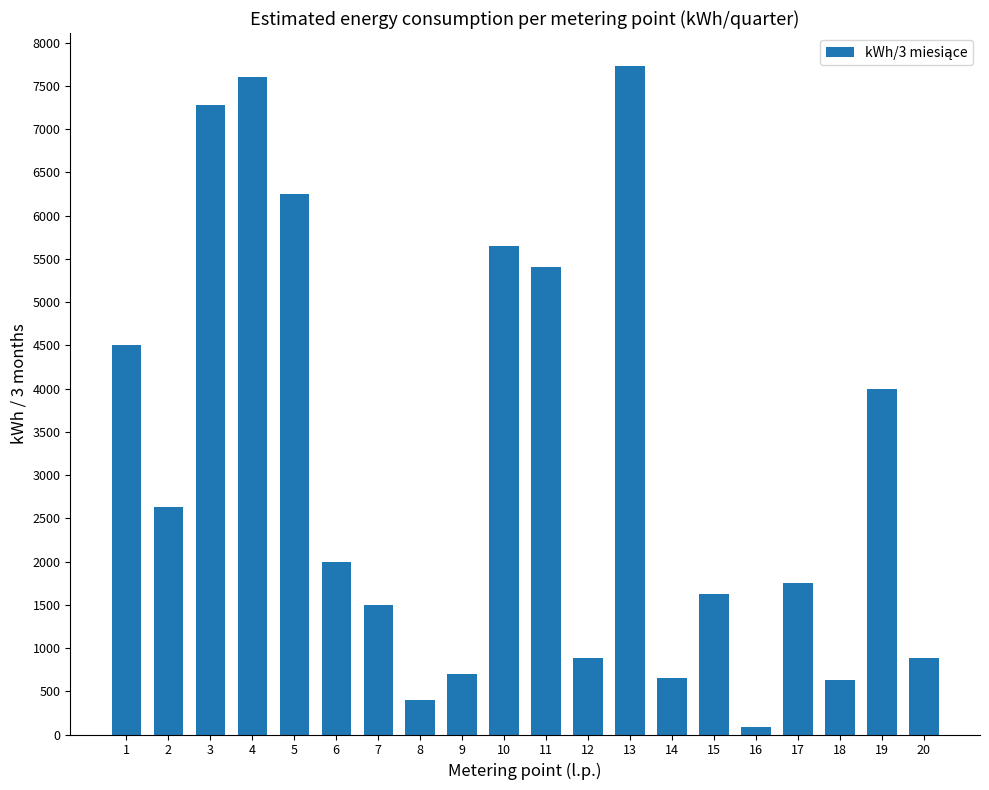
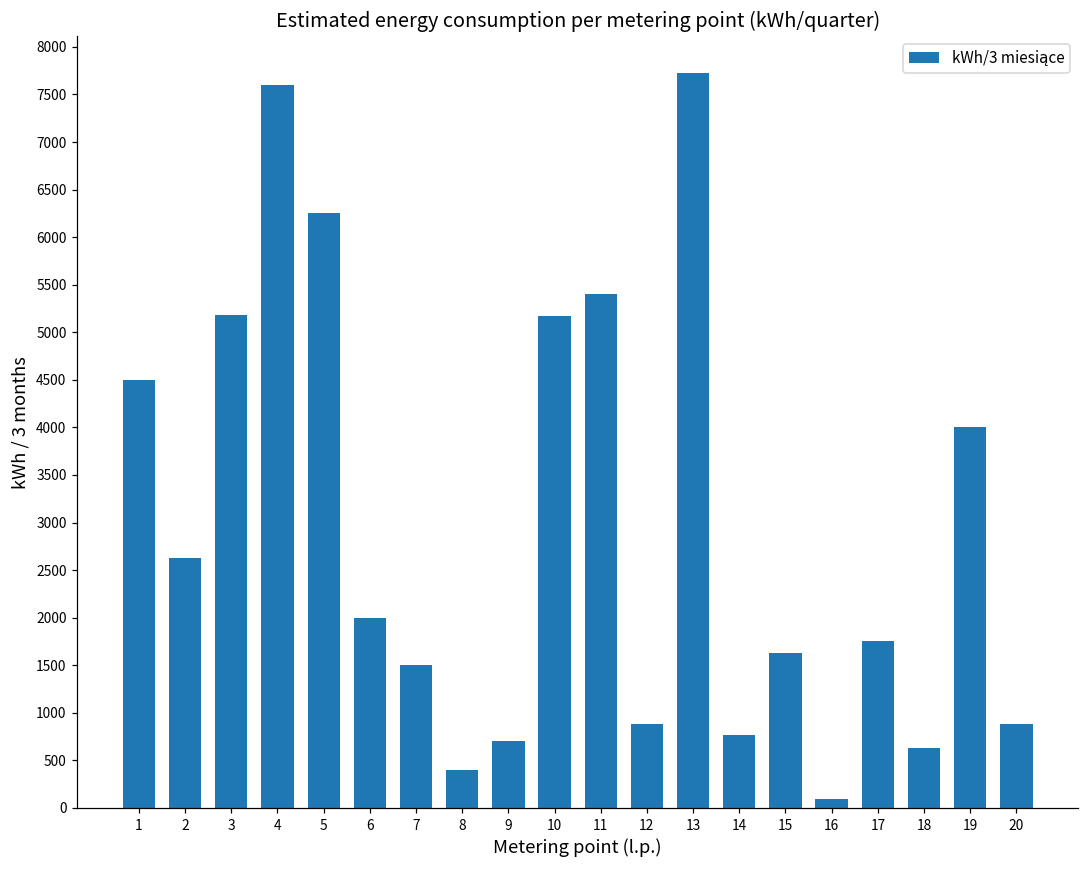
  {
    "1": 4500,
    "2": 2600,
-   "3": 7300,
+   "3": 5200,
    "4": 7600,
    "5": 6300,
    "6": 2000,
    "7": 1500,
    "8": 400,
    "9": 700,
-   "10": 5700,
+   "10": 5200,
    "11": 5400,
    "12": 900,
    "13": 7700,
-   "14": 700,
+   "14": 800,
    "15": 1600,
    "16": 100,
    "17": 1800,
    "18": 600,
    "19": 4000,
    "20": 900
  }
